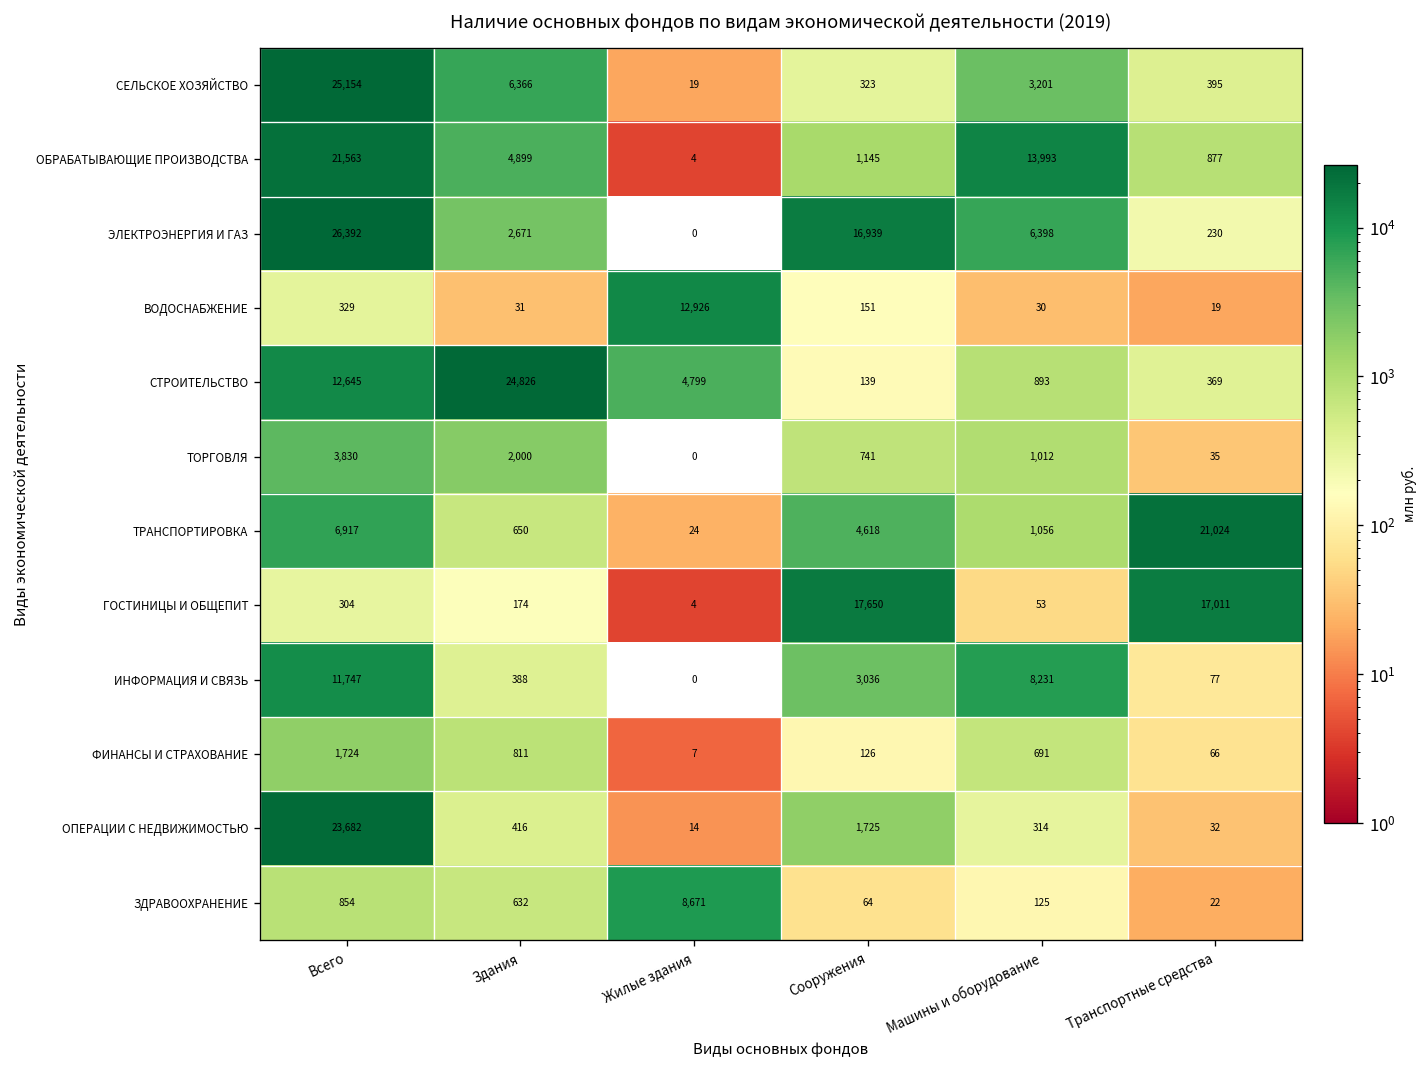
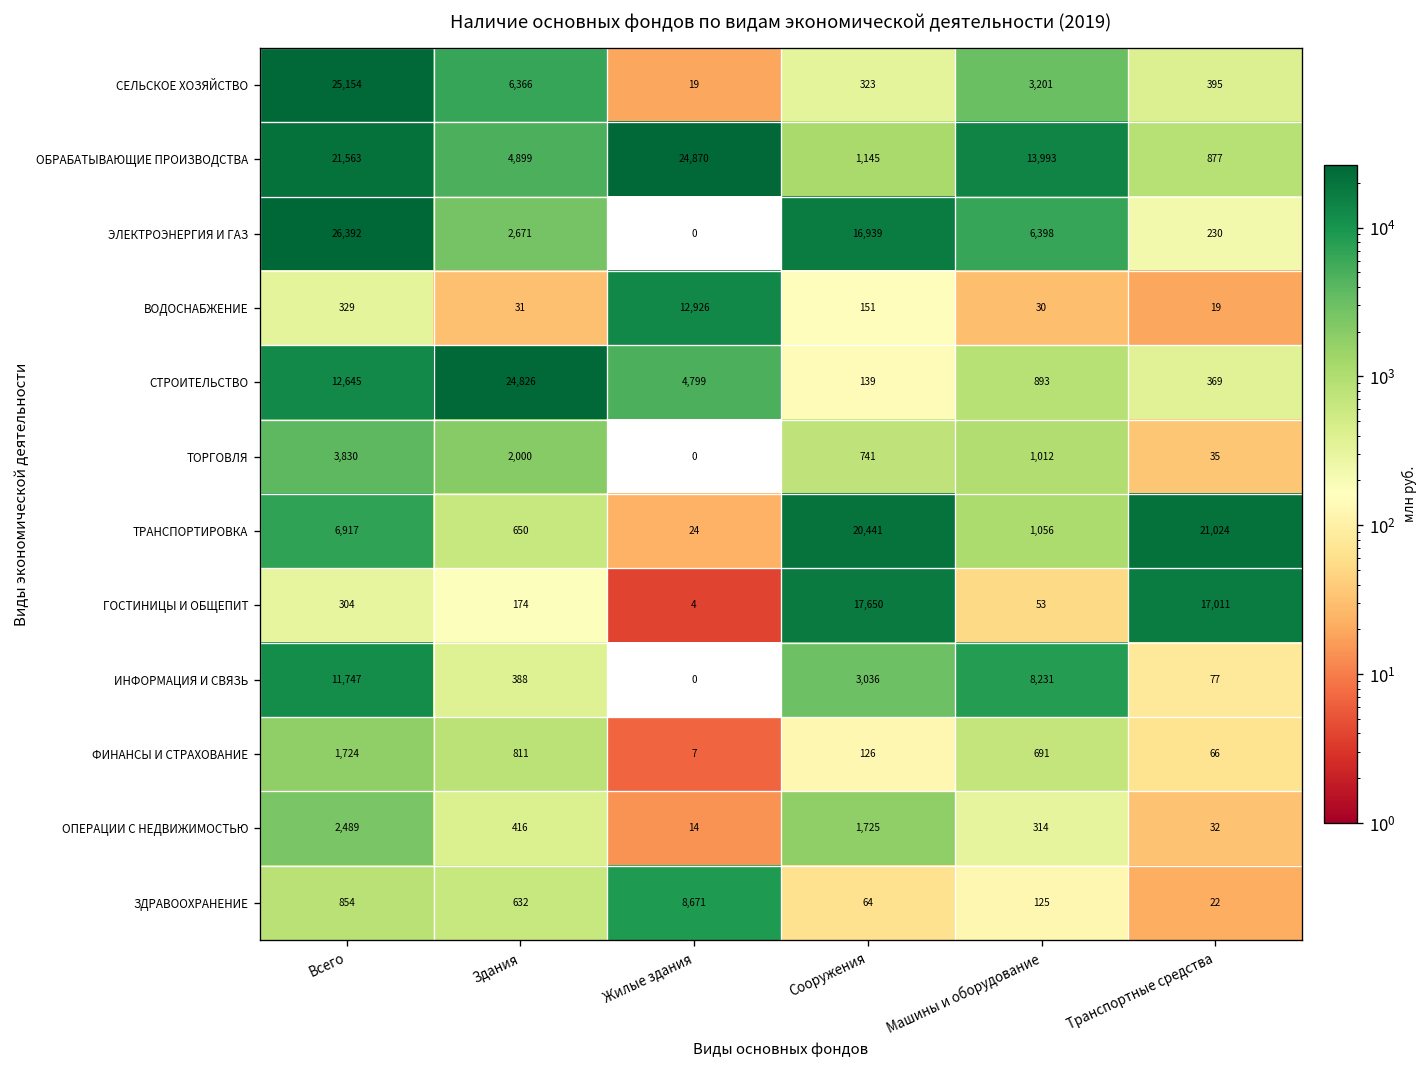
  {
    "СЕЛЬСКОЕ ХОЗЯЙСТВО": {
      "Всего": "25,154",
      "Здания": "6,366",
      "Жилые здания": "19",
      "Сооружения": "323",
      "Машины и оборудование": "3,201",
      "Транспортные средства": "395"
    },
    "ОБРАБАТЫВАЮЩИЕ ПРОИЗВОДСТВА": {
      "Всего": "21,563",
      "Здания": "4,899",
-     "Жилые здания": "4",
+     "Жилые здания": "24,870",
      "Сооружения": "1,145",
      "Машины и оборудование": "13,993",
      "Транспортные средства": "877"
    },
    "ЭЛЕКТРОЭНЕРГИЯ И ГАЗ": {
      "Всего": "26,392",
      "Здания": "2,671",
      "Жилые здания": "0",
      "Сооружения": "16,939",
      "Машины и оборудование": "6,398",
      "Транспортные средства": "230"
    },
    "ВОДОСНАБЖЕНИЕ": {
      "Всего": "329",
      "Здания": "31",
      "Жилые здания": "12,926",
      "Сооружения": "151",
      "Машины и оборудование": "30",
      "Транспортные средства": "19"
    },
    "СТРОИТЕЛЬСТВО": {
      "Всего": "12,645",
      "Здания": "24,826",
      "Жилые здания": "4,799",
      "Сооружения": "139",
      "Машины и оборудование": "893",
      "Транспортные средства": "369"
    },
    "ТОРГОВЛЯ": {
      "Всего": "3,830",
      "Здания": "2,000",
      "Жилые здания": "0",
      "Сооружения": "741",
      "Машины и оборудование": "1,012",
      "Транспортные средства": "35"
    },
    "ТРАНСПОРТИРОВКА": {
      "Всего": "6,917",
      "Здания": "650",
      "Жилые здания": "24",
-     "Сооружения": "4,618",
+     "Сооружения": "20,441",
      "Машины и оборудование": "1,056",
      "Транспортные средства": "21,024"
    },
    "ГОСТИНИЦЫ И ОБЩЕПИТ": {
      "Всего": "304",
      "Здания": "174",
      "Жилые здания": "4",
      "Сооружения": "17,650",
      "Машины и оборудование": "53",
      "Транспортные средства": "17,011"
    },
    "ИНФОРМАЦИЯ И СВЯЗЬ": {
      "Всего": "11,747",
      "Здания": "388",
      "Жилые здания": "0",
      "Сооружения": "3,036",
      "Машины и оборудование": "8,231",
      "Транспортные средства": "77"
    },
    "ФИНАНСЫ И СТРАХОВАНИЕ": {
      "Всего": "1,724",
      "Здания": "811",
      "Жилые здания": "7",
      "Сооружения": "126",
      "Машины и оборудование": "691",
      "Транспортные средства": "66"
    },
    "ОПЕРАЦИИ С НЕДВИЖИМОСТЬЮ": {
-     "Всего": "23,682",
+     "Всего": "2,489",
      "Здания": "416",
      "Жилые здания": "14",
      "Сооружения": "1,725",
      "Машины и оборудование": "314",
      "Транспортные средства": "32"
    },
    "ЗДРАВООХРАНЕНИЕ": {
      "Всего": "854",
      "Здания": "632",
      "Жилые здания": "8,671",
      "Сооружения": "64",
      "Машины и оборудование": "125",
      "Транспортные средства": "22"
    }
  }
